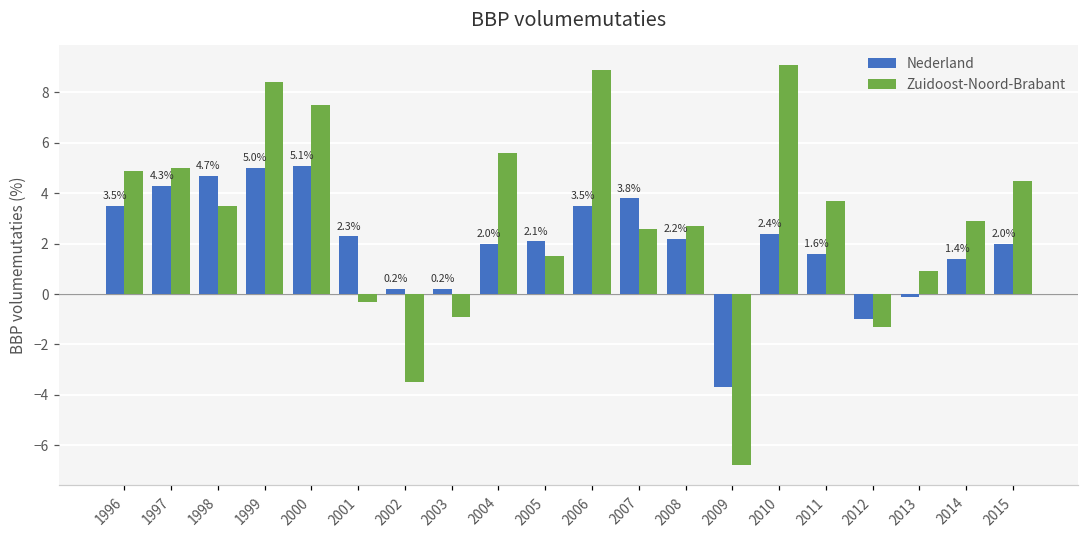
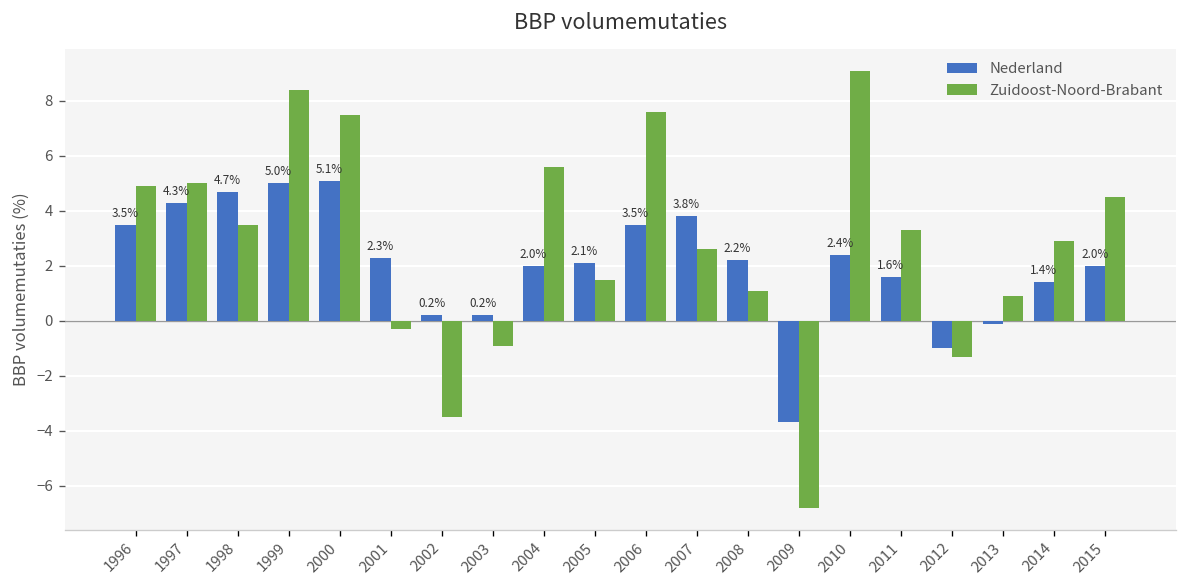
  {
    "Nederland": {
      "1996": "3.5%",
      "1997": "4.3%",
      "1998": "4.7%",
      "1999": "5.0%",
      "2000": "5.1%",
      "2001": "2.3%",
      "2002": "0.2%",
      "2003": "0.2%",
      "2004": "2.0%",
      "2005": "2.1%",
      "2006": "3.5%",
      "2007": "3.8%",
      "2008": "2.2%",
      "2010": "2.4%",
      "2011": "1.6%",
      "2014": "1.4%",
      "2015": "2.0%"
    },
    "Zuidoost-Noord-Brabant": {
      "1996": "4.9",
      "1997": "5.0",
      "1998": "3.5",
      "1999": "8.4",
      "2000": "7.5",
      "2001": "-0.3",
      "2002": "-3.5",
      "2003": "-0.9",
      "2004": "5.6",
      "2005": "1.5",
-     "2006": "8.9",
+     "2006": "7.6",
      "2007": "2.6",
-     "2008": "2.7",
+     "2008": "1.1",
      "2009": "-6.8",
      "2010": "9.1",
-     "2011": "3.7",
+     "2011": "3.3",
      "2012": "-1.3",
      "2013": "0.9",
      "2014": "2.9",
      "2015": "4.5"
    }
  }
